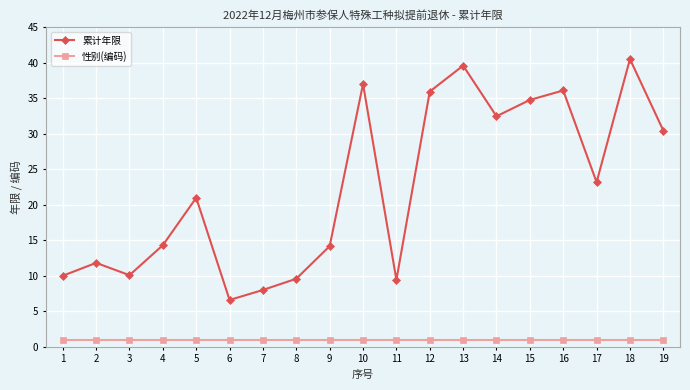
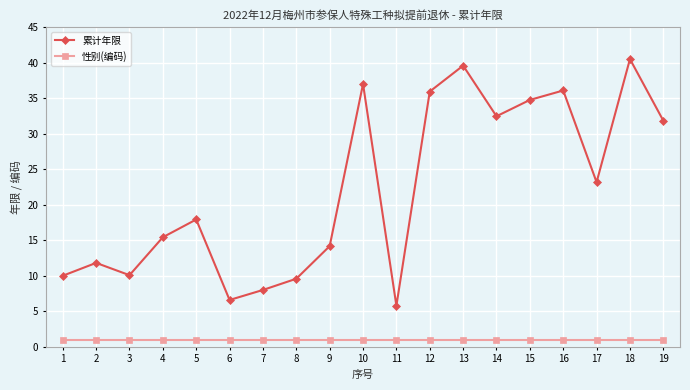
  {
    "累计年限": {
      "1": 10,
      "2": 12,
      "3": 10,
-     "4": 14,
-     "5": 21,
+     "4": 15,
+     "5": 18,
      "6": 7,
      "7": 8,
      "8": 10,
      "9": 14,
      "10": 37,
-     "11": 9,
+     "11": 6,
      "12": 36,
      "13": 40,
      "14": 32,
      "15": 35,
      "16": 36,
      "17": 23,
      "18": 41,
-     "19": 30
+     "19": 32
    },
    "性别(编码)": {
      "1": 1,
      "2": 1,
      "3": 1,
      "4": 1,
      "5": 1,
      "6": 1,
      "7": 1,
      "8": 1,
      "9": 1,
      "10": 1,
      "11": 1,
      "12": 1,
      "13": 1,
      "14": 1,
      "15": 1,
      "16": 1,
      "17": 1,
      "18": 1,
      "19": 1
    }
  }
